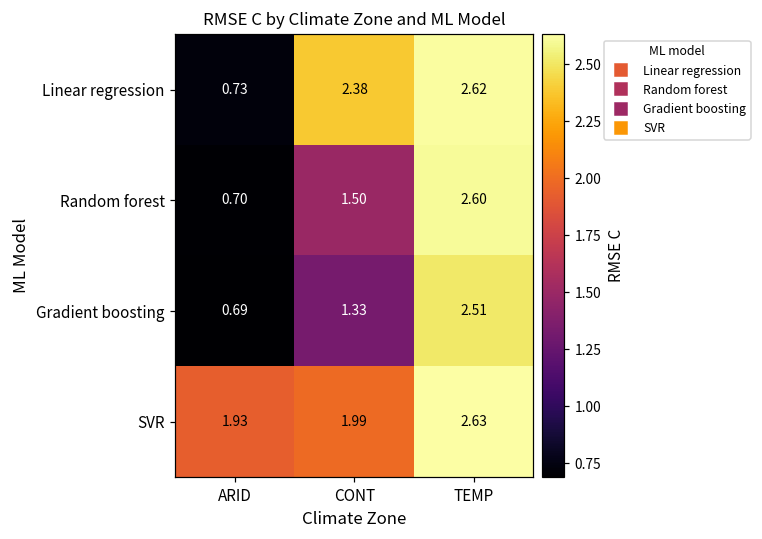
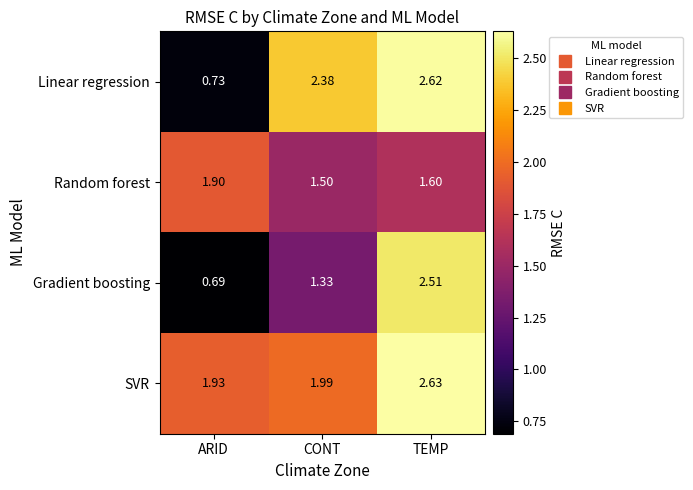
  {
    "Linear regression": {
      "ARID": 0.73,
      "CONT": 2.38,
      "TEMP": 2.62
    },
    "Random forest": {
-     "ARID": 0.70,
+     "ARID": 1.90,
      "CONT": 1.50,
-     "TEMP": 2.60
+     "TEMP": 1.60
    },
    "Gradient boosting": {
      "ARID": 0.69,
      "CONT": 1.33,
      "TEMP": 2.51
    },
    "SVR": {
      "ARID": 1.93,
      "CONT": 1.99,
      "TEMP": 2.63
    }
  }
